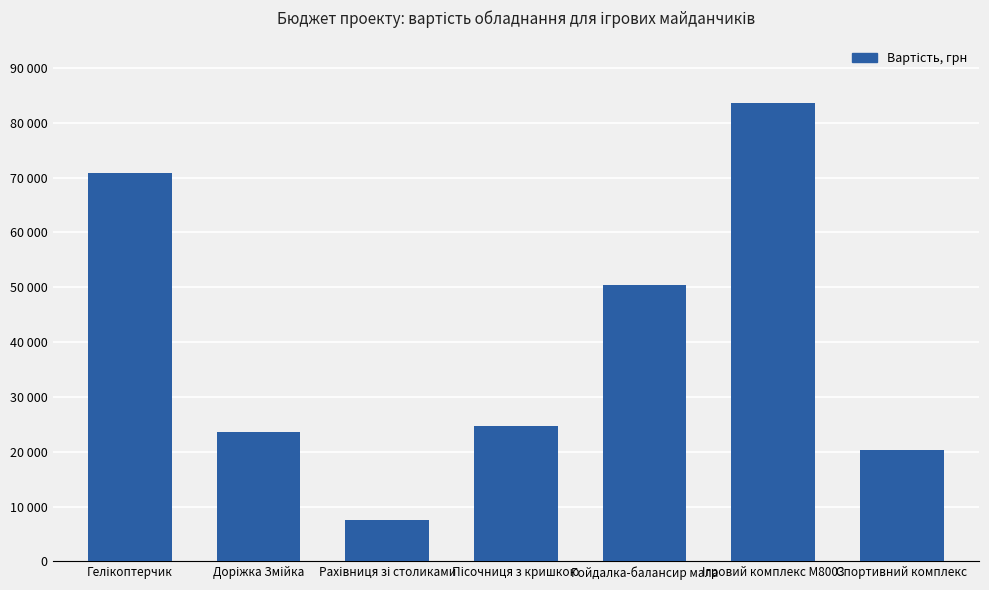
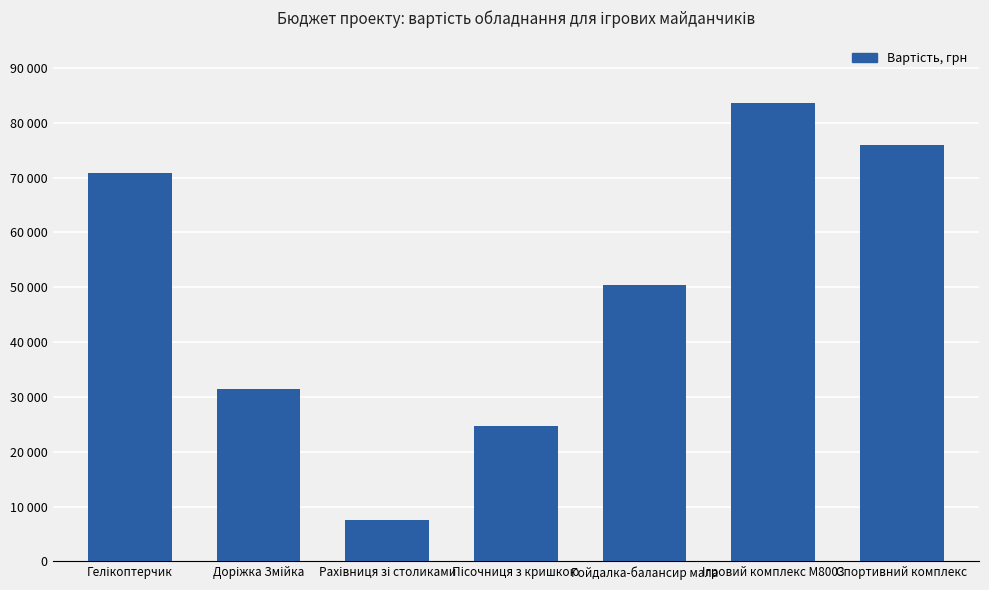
  {
    "Гелікоптерчик": 71000,
-   "Доріжка Змійка": 24000,
+   "Доріжка Змійка": 31000,
    "Рахівниця зі столиками": 8000,
    "Пісочниця з кришкою": 25000,
    "Гойдалка-балансир мала": 50000,
    "Ігровий комплекс М8003": 84000,
-   "Спортивний комплекс": 20000
+   "Спортивний комплекс": 76000
  }
